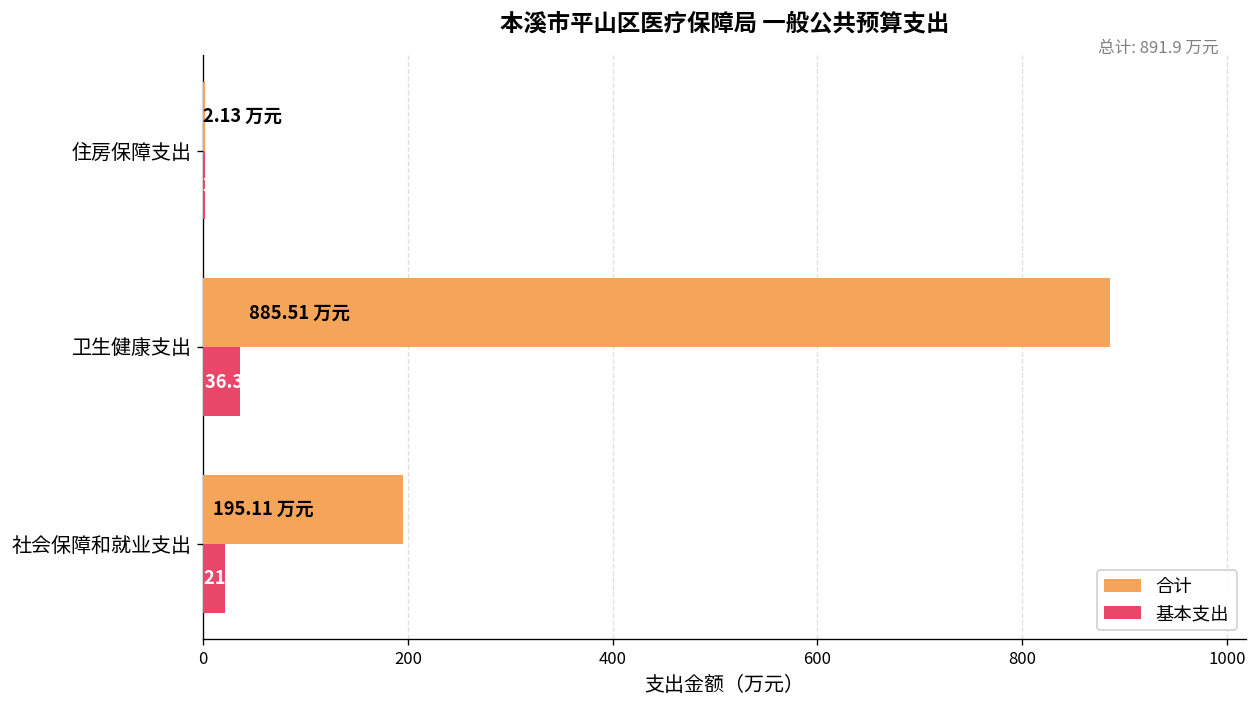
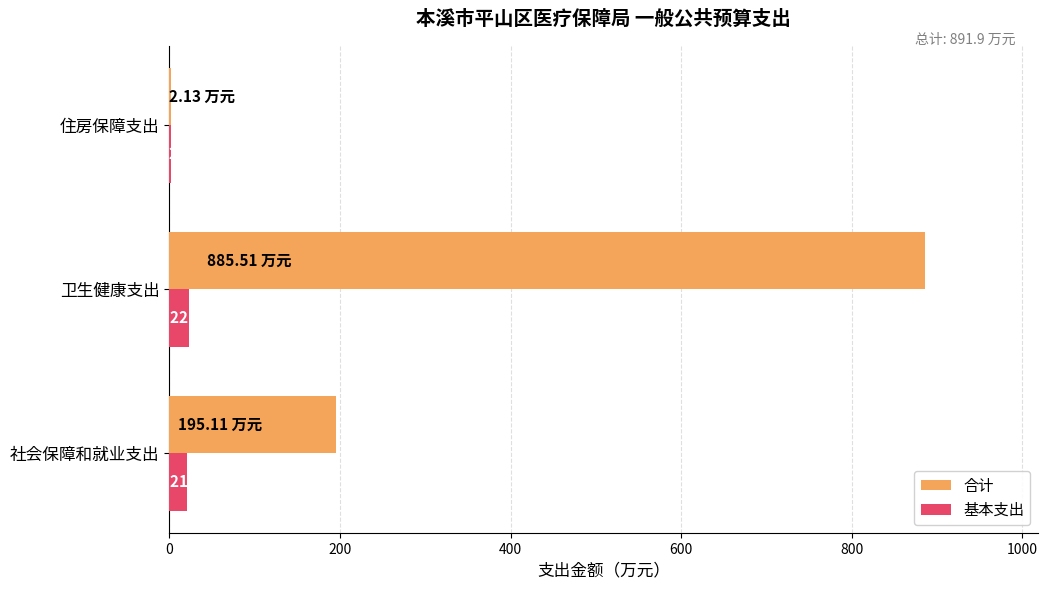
  {
    "合计": {
      "住房保障支出": 2.13,
      "卫生健康支出": 885.51,
      "社会保障和就业支出": 195.11
    },
    "基本支出": {
-     "卫生健康支出": 40,
+     "卫生健康支出": 20,
      "社会保障和就业支出": 20
    }
  }
